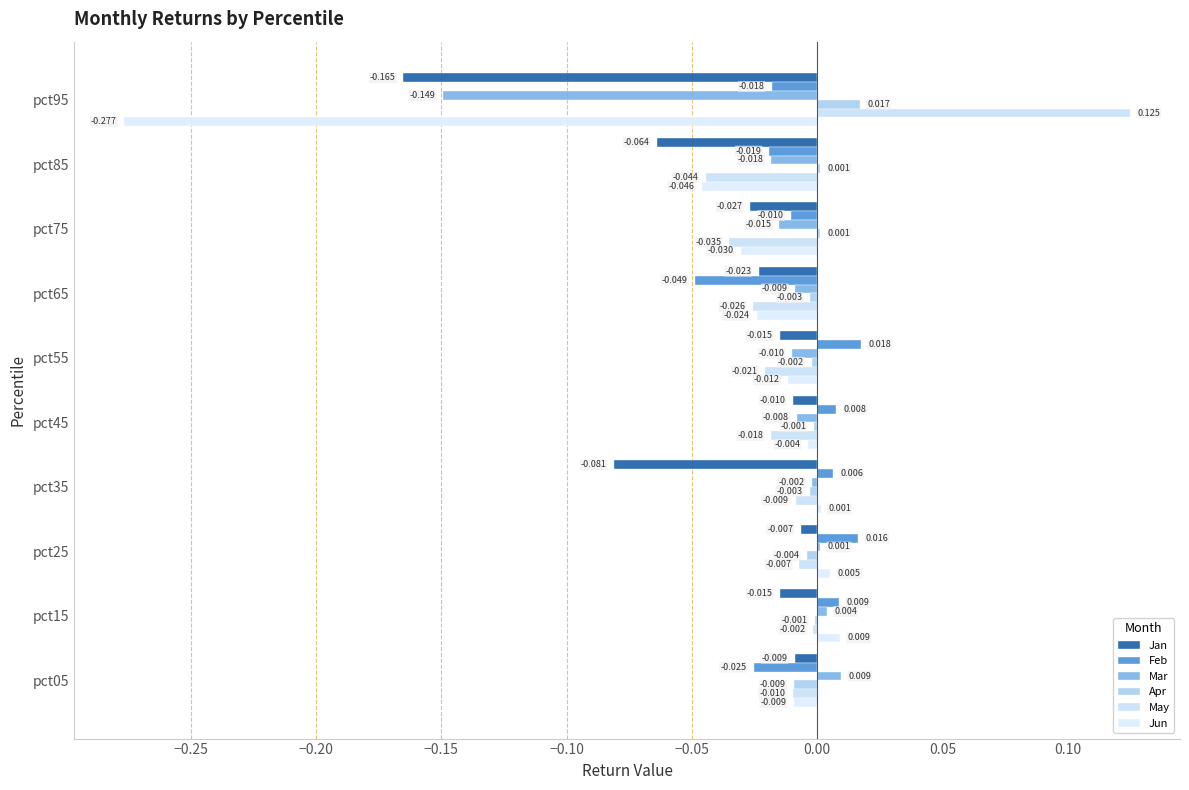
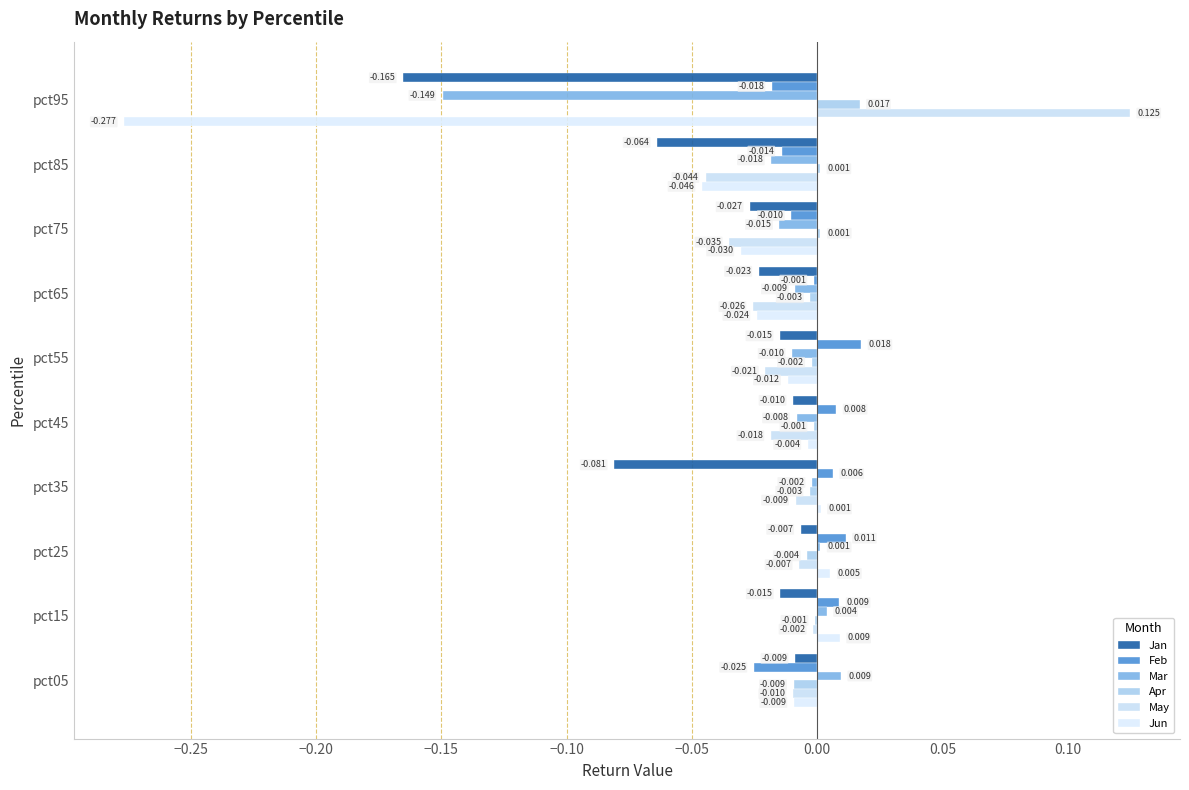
  {
    "Feb": {
-     "pct85": -0.019,
-     "pct65": -0.049,
-     "pct25": 0.016
+     "pct85": -0.014,
+     "pct65": -0.001,
+     "pct25": 0.011
    }
  }
